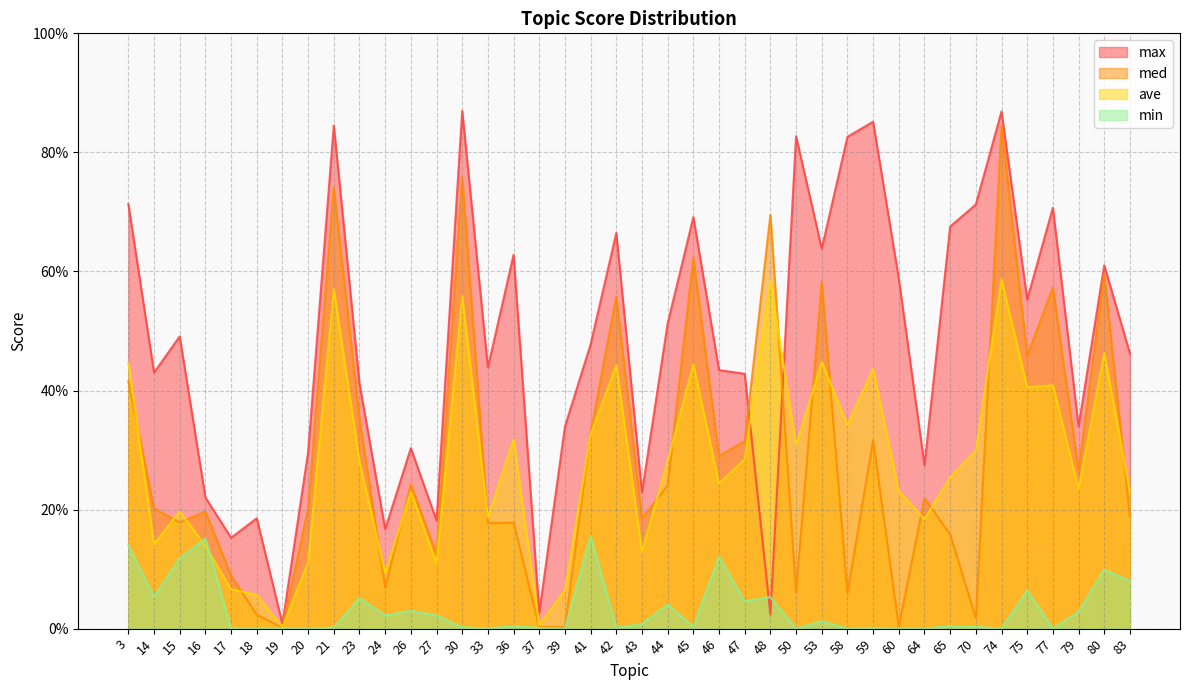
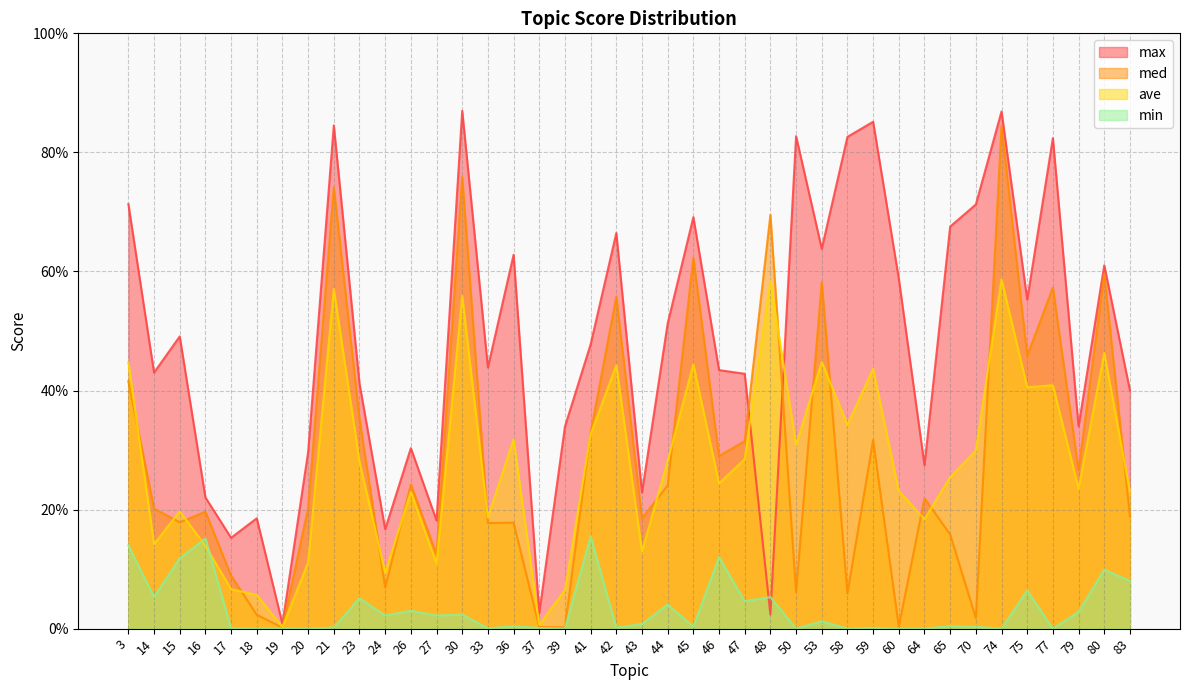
  {
    "max": {
      "3": "71%",
      "14": "43%",
      "15": "49%",
      "16": "22%",
      "17": "15%",
      "18": "19%",
      "19": "1%",
      "20": "30%",
      "21": "85%",
      "23": "41%",
      "24": "17%",
      "26": "30%",
      "27": "18%",
      "30": "87%",
      "33": "44%",
      "36": "63%",
      "37": "3%",
      "39": "34%",
      "41": "48%",
      "42": "66%",
      "43": "23%",
      "44": "51%",
      "45": "69%",
      "46": "43%",
      "47": "43%",
      "48": "2%",
      "50": "83%",
      "53": "64%",
      "58": "83%",
      "59": "85%",
      "60": "59%",
      "64": "27%",
      "65": "68%",
      "70": "71%",
      "74": "87%",
      "75": "55%",
-     "77": "71%",
+     "77": "82%",
      "79": "34%",
      "80": "61%",
-     "83": "46%"
+     "83": "40%"
    },
    "min": {
      "3": "14%",
      "14": "5%",
      "15": "12%",
      "16": "15%",
      "17": "0%",
      "18": "0%",
      "20": "0%",
      "21": "0%",
      "23": "5%",
      "24": "2%",
      "26": "3%",
      "27": "2%",
-     "30": "0%",
+     "30": "2%",
      "33": "0%",
      "36": "0%",
      "41": "15%",
      "42": "0%",
      "43": "1%",
      "44": "4%",
      "45": "0%",
      "46": "12%",
      "47": "5%",
      "48": "5%",
      "50": "0%",
      "53": "1%",
      "58": "0%",
      "59": "0%",
      "64": "0%",
      "65": "0%",
      "70": "0%",
      "74": "0%",
      "75": "6%",
      "77": "0%",
      "79": "3%",
      "80": "10%",
      "83": "8%"
    }
  }
